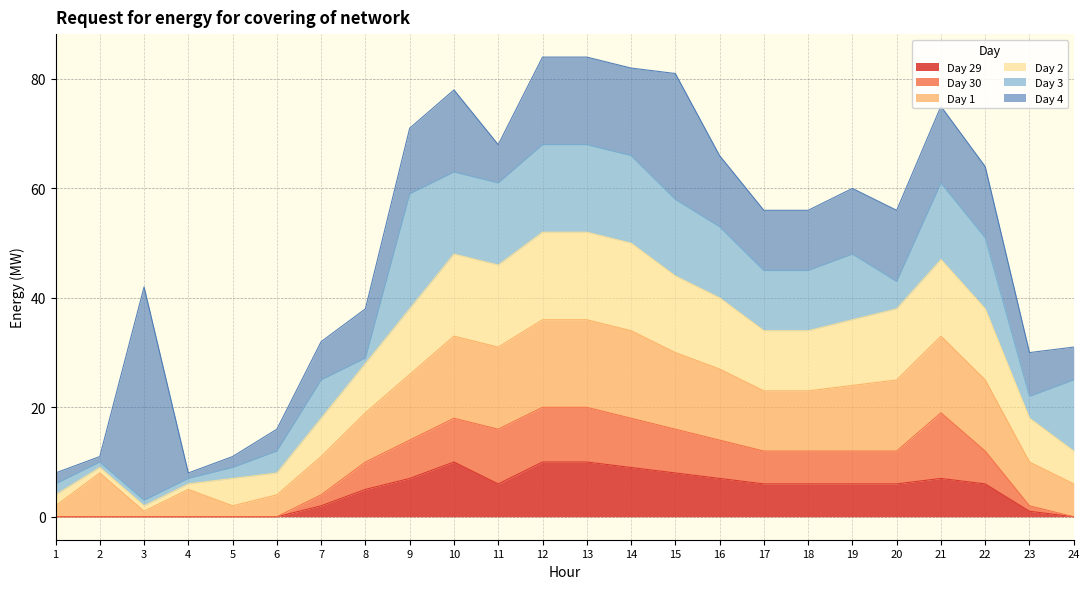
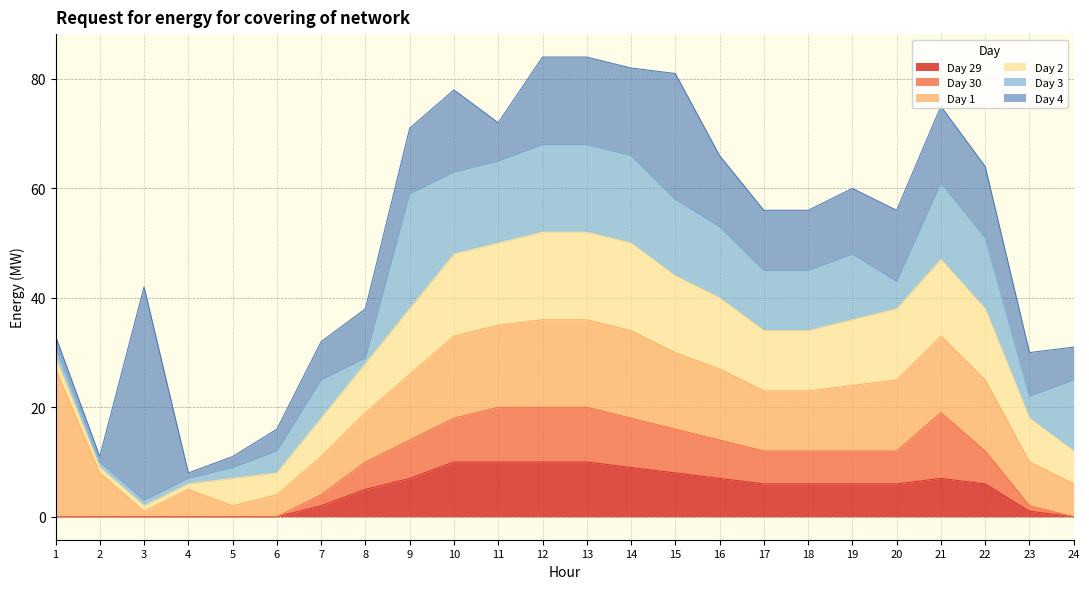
  {
    "Day 29": {
      "7": 2,
      "8": 5,
      "9": 7,
      "10": 10,
-     "11": 6,
+     "11": 10,
      "12": 10,
      "13": 10,
      "14": 9,
      "15": 8,
      "16": 7,
      "17": 6,
      "18": 6,
      "19": 6,
      "20": 6,
      "21": 7,
      "22": 6,
      "23": 1
    },
    "Day 30": {
      "7": 4,
      "8": 10,
      "9": 14,
      "10": 18,
      "12": 20,
      "13": 20,
      "14": 18,
      "15": 16,
      "16": 14,
      "17": 12,
      "18": 12,
      "19": 12,
      "20": 12,
      "21": 19,
      "22": 12,
      "23": 2
    },
    "Day 1": {
-     "1": 2,
+     "1": 27,
      "2": 8,
      "3": 1,
      "4": 5,
      "5": 2,
      "6": 4,
      "7": 7,
      "8": 9,
      "9": 12,
      "10": 15,
      "11": 15,
      "12": 16,
      "13": 16,
      "14": 16,
      "15": 14,
      "16": 13,
      "17": 11,
      "18": 11,
      "19": 12,
      "20": 13,
      "21": 14,
      "22": 13,
      "23": 8,
      "24": 6
    },
    "Day 2": {
      "1": 2,
      "2": 1,
      "3": 1,
      "4": 1,
      "5": 5,
      "6": 4,
      "7": 7,
      "8": 9,
      "9": 12,
      "10": 15,
      "11": 15,
      "12": 16,
      "13": 16,
      "14": 16,
      "15": 14,
      "16": 13,
      "17": 11,
      "18": 11,
      "19": 12,
      "20": 13,
      "21": 14,
      "22": 13,
      "23": 8,
      "24": 6
    },
    "Day 3": {
      "1": 2,
      "2": 1,
      "3": 1,
      "4": 1,
      "5": 2,
      "6": 4,
      "7": 7,
      "8": 1,
      "9": 21,
      "10": 15,
      "11": 15,
      "12": 16,
      "13": 16,
      "14": 16,
      "15": 14,
      "16": 13,
      "17": 11,
      "18": 11,
      "19": 12,
      "20": 5,
      "21": 14,
      "22": 13,
      "23": 4,
      "24": 13
    },
    "Day 4": {
      "1": 2,
      "2": 1,
      "3": 39,
      "4": 1,
      "5": 2,
      "6": 4,
      "7": 7,
      "8": 9,
      "9": 12,
      "10": 15,
      "11": 7,
      "12": 16,
      "13": 16,
      "14": 16,
      "15": 23,
      "16": 13,
      "17": 11,
      "18": 11,
      "19": 12,
      "20": 13,
      "22": 13,
      "23": 8,
      "24": 6
    }
  }
